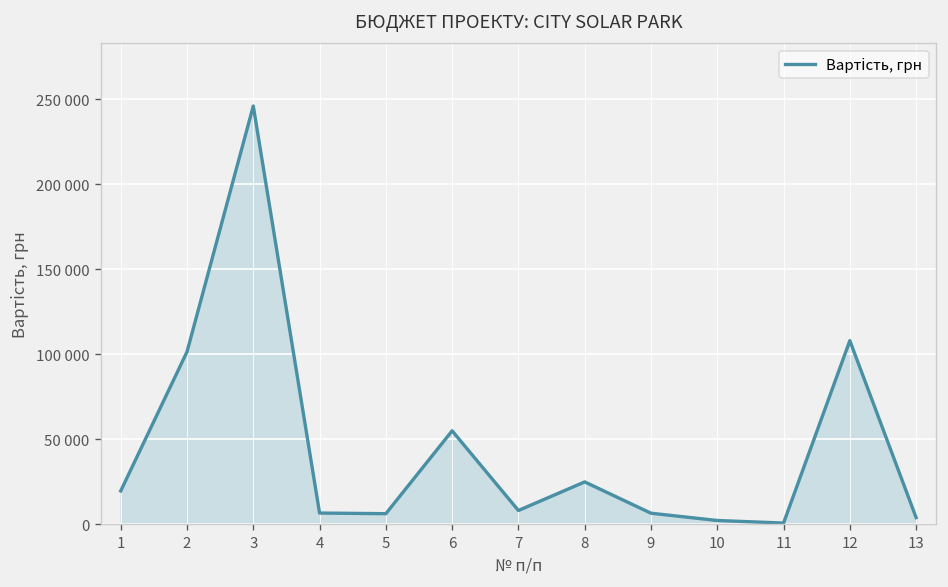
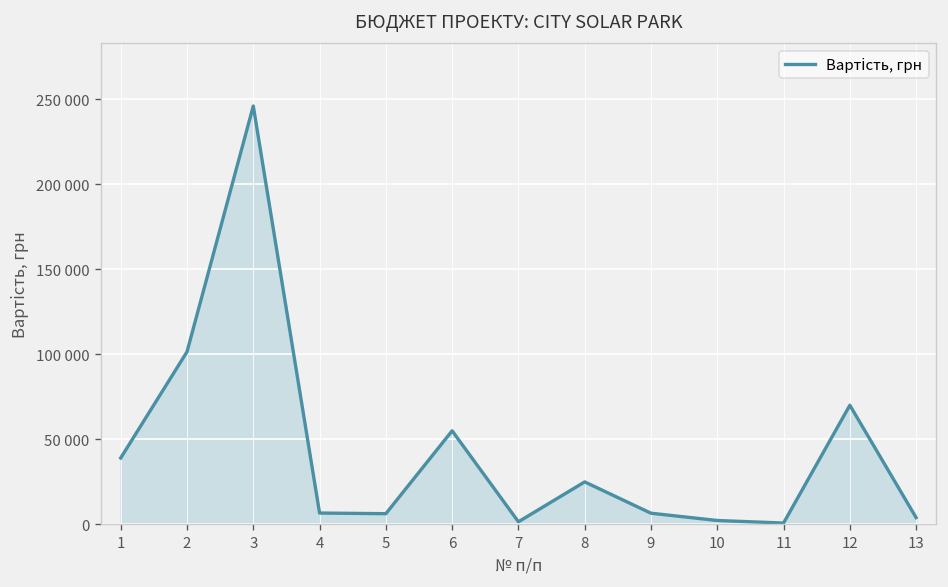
  {
-   "1": 20000,
+   "1": 39000,
    "2": 101000,
    "3": 246000,
    "4": 7000,
    "5": 6000,
    "6": 55000,
-   "7": 8000,
+   "7": 1000,
    "8": 25000,
    "9": 7000,
    "10": 2000,
    "11": 1000,
-   "12": 108000,
+   "12": 70000,
    "13": 4000
  }
